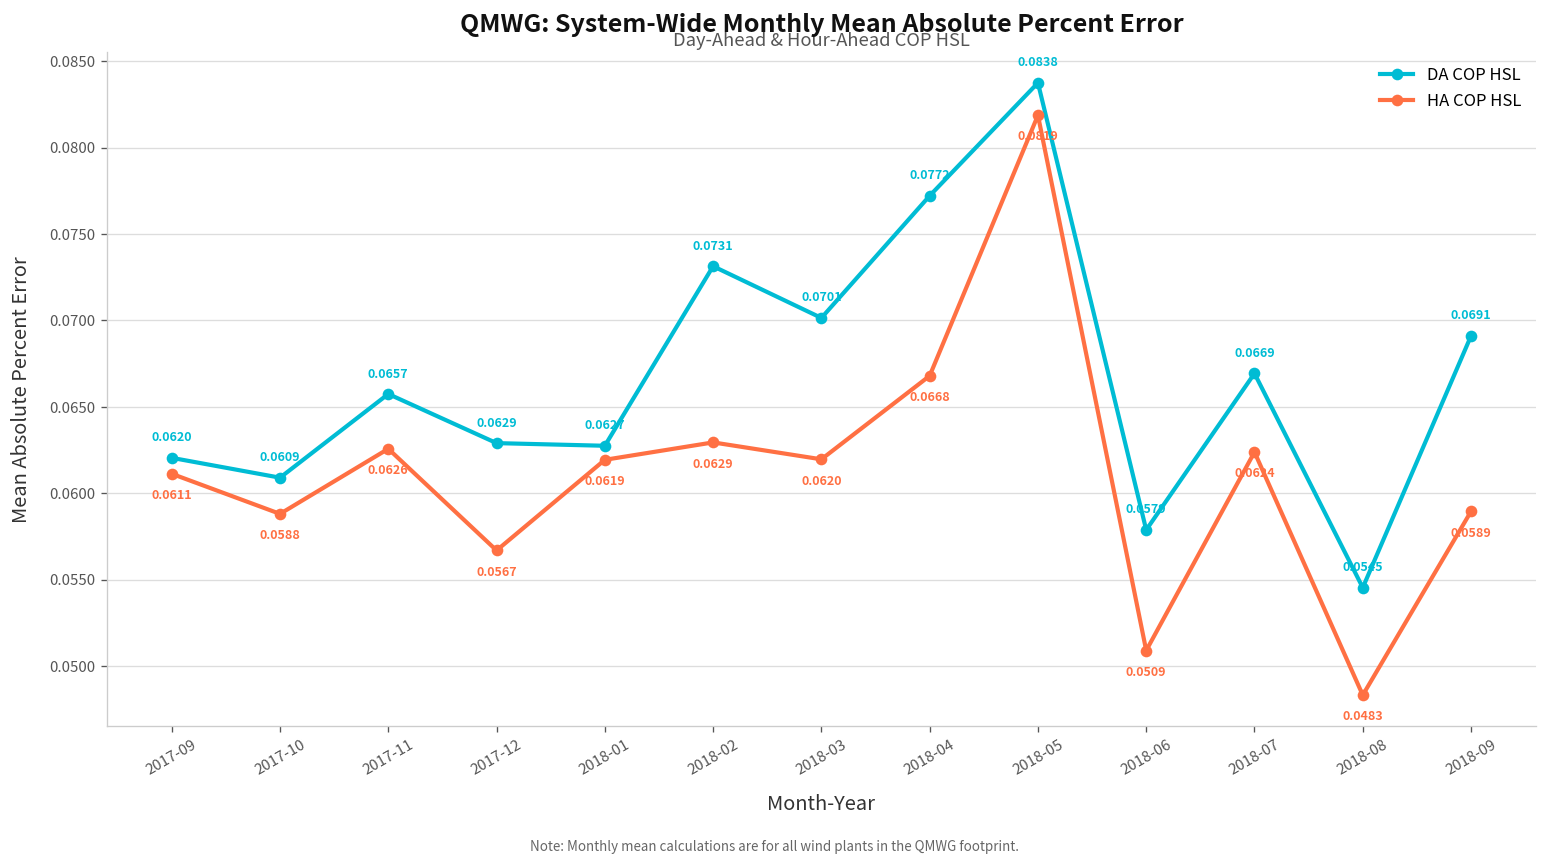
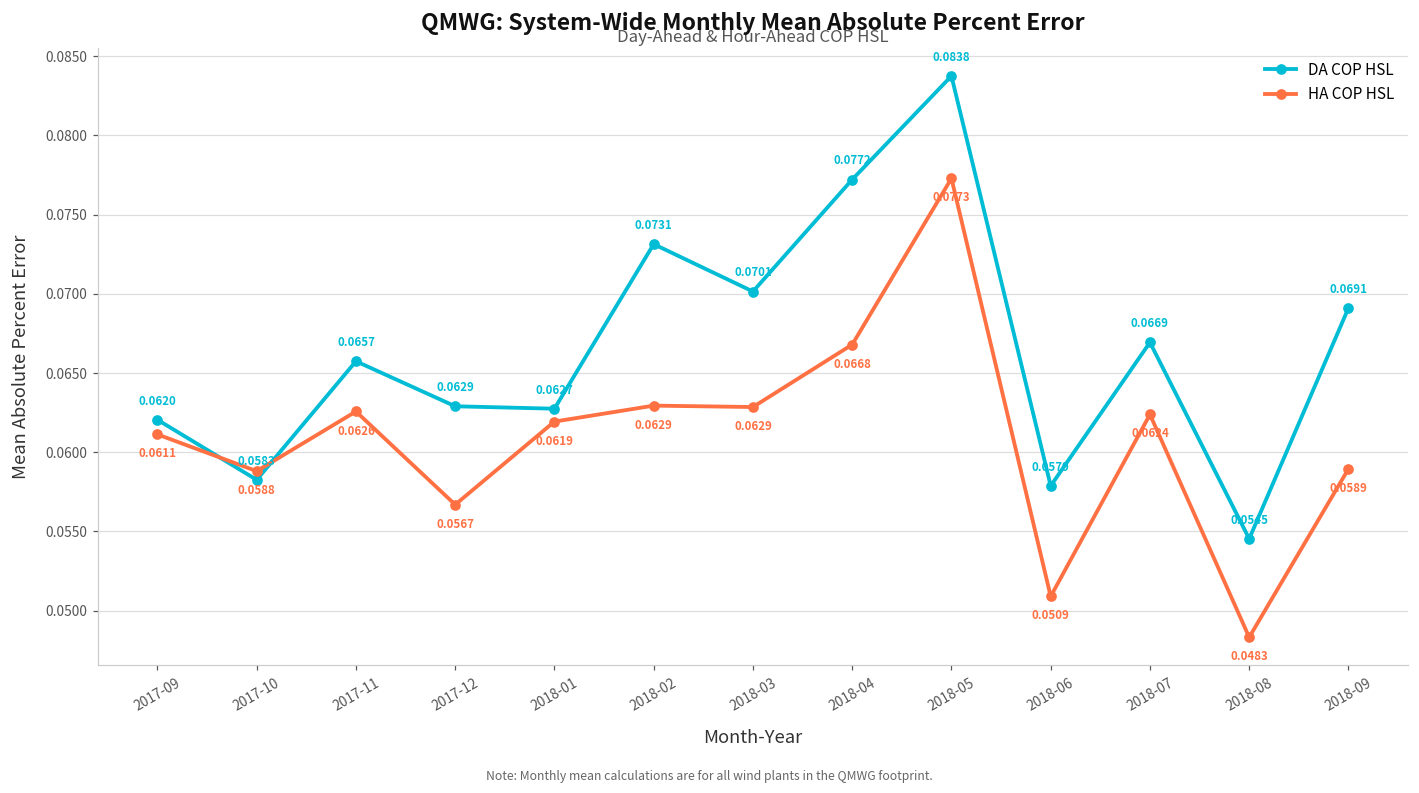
  {
    "DA COP HSL": {
      "2017-09": 0.0620,
-     "2017-10": 0.0609,
+     "2017-10": 0.0583,
      "2017-11": 0.0657,
      "2017-12": 0.0629,
      "2018-01": 0.0627,
      "2018-02": 0.0731,
      "2018-03": 0.0701,
      "2018-04": 0.0772,
      "2018-05": 0.0838,
      "2018-06": 0.0579,
      "2018-07": 0.0669,
      "2018-08": 0.0545,
      "2018-09": 0.0691
    },
    "HA COP HSL": {
      "2017-09": 0.0611,
      "2017-10": 0.0588,
      "2017-11": 0.0626,
      "2017-12": 0.0567,
      "2018-01": 0.0619,
      "2018-02": 0.0629,
-     "2018-03": 0.0620,
+     "2018-03": 0.0629,
      "2018-04": 0.0668,
-     "2018-05": 0.0819,
+     "2018-05": 0.0773,
      "2018-06": 0.0509,
      "2018-07": 0.0624,
      "2018-08": 0.0483,
      "2018-09": 0.0589
    }
  }
